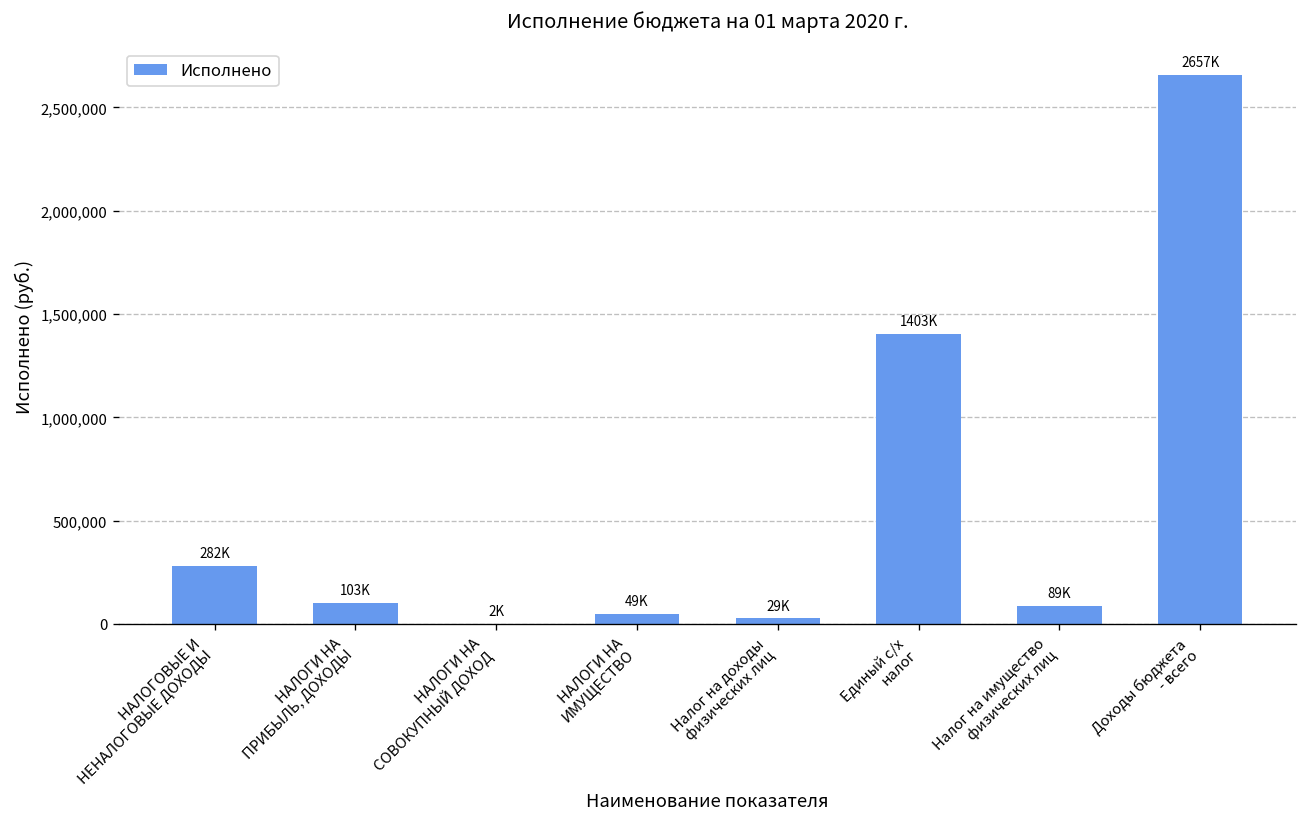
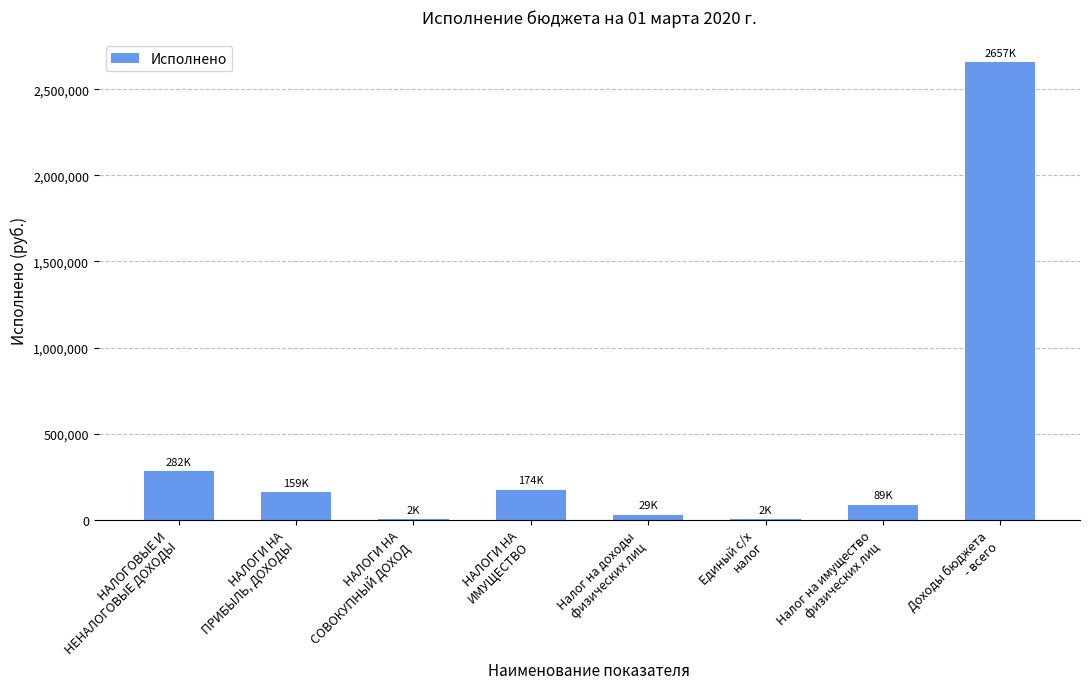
  {
    "НАЛОГОВЫЕ И НЕНАЛОГОВЫЕ ДОХОДЫ": "282K",
-   "НАЛОГИ НА ПРИБЫЛЬ, ДОХОДЫ": "103K",
+   "НАЛОГИ НА ПРИБЫЛЬ, ДОХОДЫ": "159K",
    "НАЛОГИ НА СОВОКУПНЫЙ ДОХОД": "2K",
-   "НАЛОГИ НА ИМУЩЕСТВО": "49K",
+   "НАЛОГИ НА ИМУЩЕСТВО": "174K",
    "Налог на доходы физических лиц": "29K",
-   "Единый с/х налог": "1403K",
+   "Единый с/х налог": "2K",
    "Налог на имущество физических лиц": "89K",
    "Доходы бюджета - всего": "2657K"
  }
